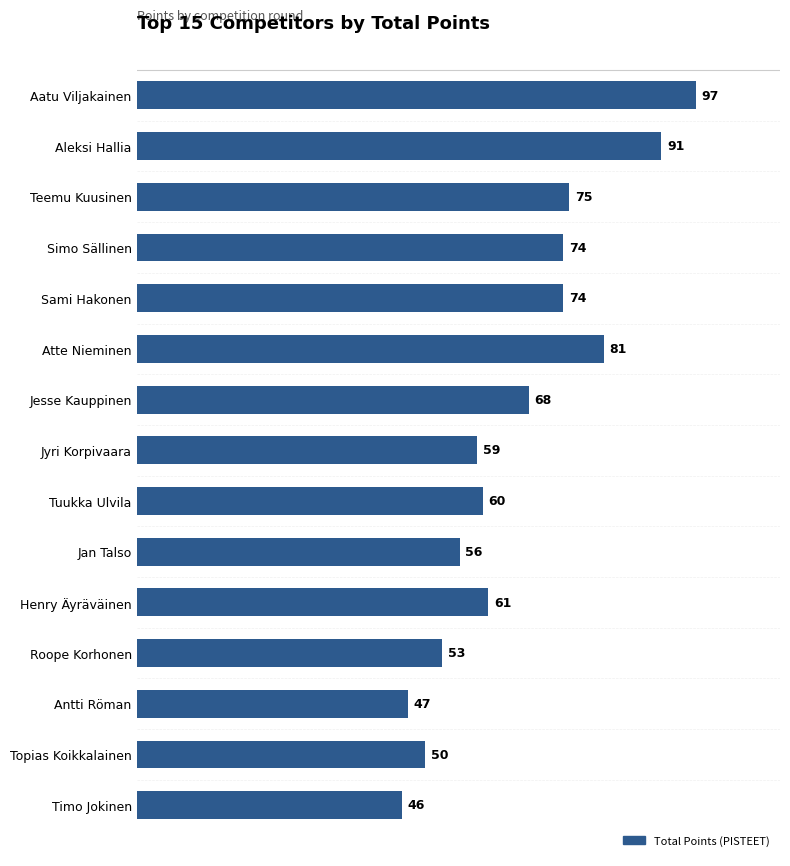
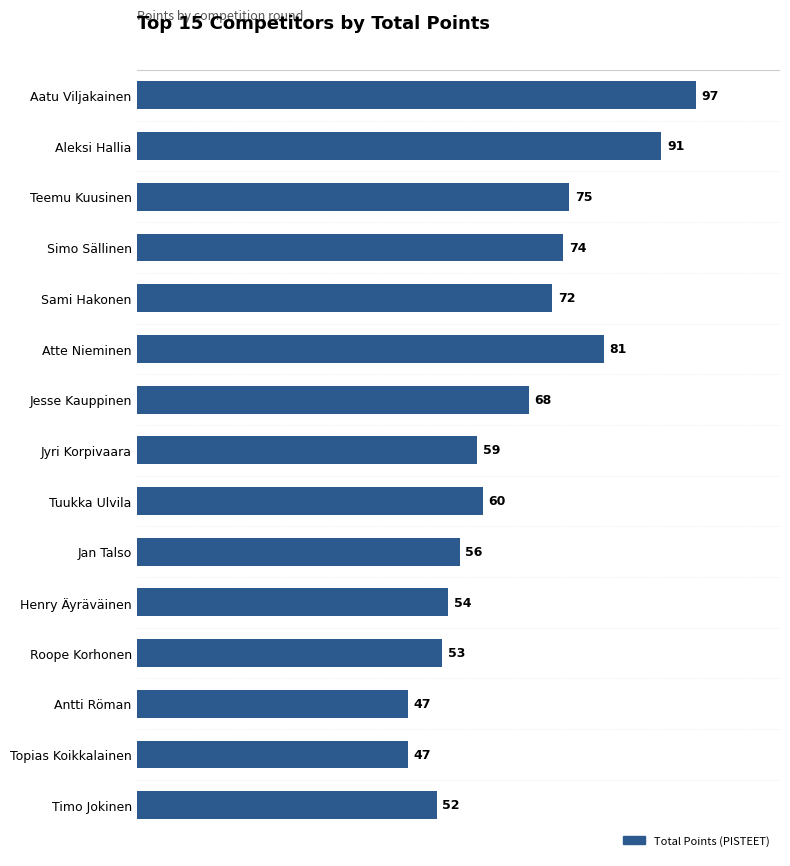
  {
    "Aatu Viljakainen": 97,
    "Aleksi Hallia": 91,
    "Teemu Kuusinen": 75,
    "Simo Sällinen": 74,
-   "Sami Hakonen": 74,
+   "Sami Hakonen": 72,
    "Atte Nieminen": 81,
    "Jesse Kauppinen": 68,
    "Jyri Korpivaara": 59,
    "Tuukka Ulvila": 60,
    "Jan Talso": 56,
-   "Henry Äyräväinen": 61,
+   "Henry Äyräväinen": 54,
    "Roope Korhonen": 53,
    "Antti Röman": 47,
-   "Topias Koikkalainen": 50,
-   "Timo Jokinen": 46
+   "Topias Koikkalainen": 47,
+   "Timo Jokinen": 52
  }
